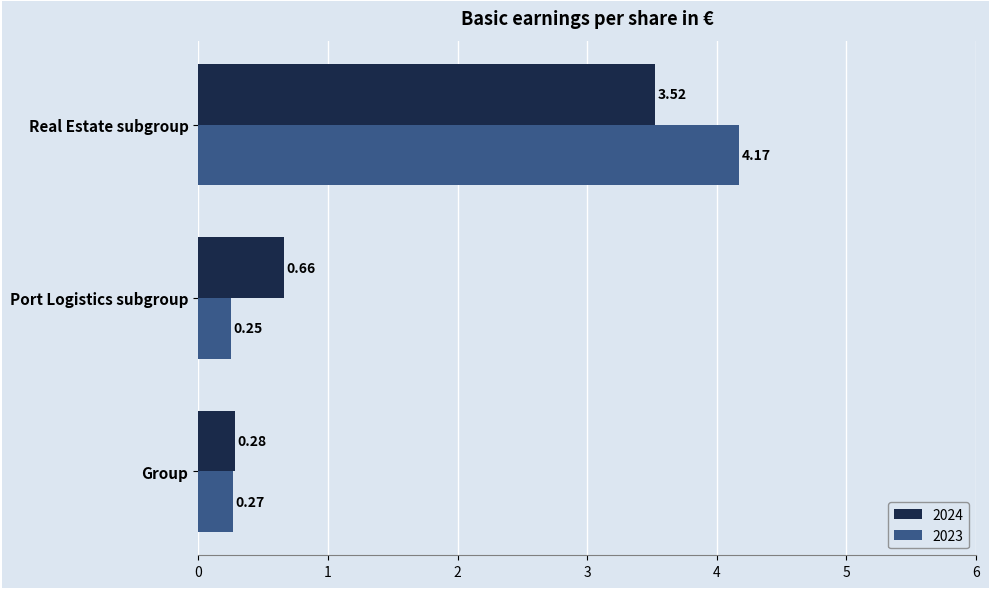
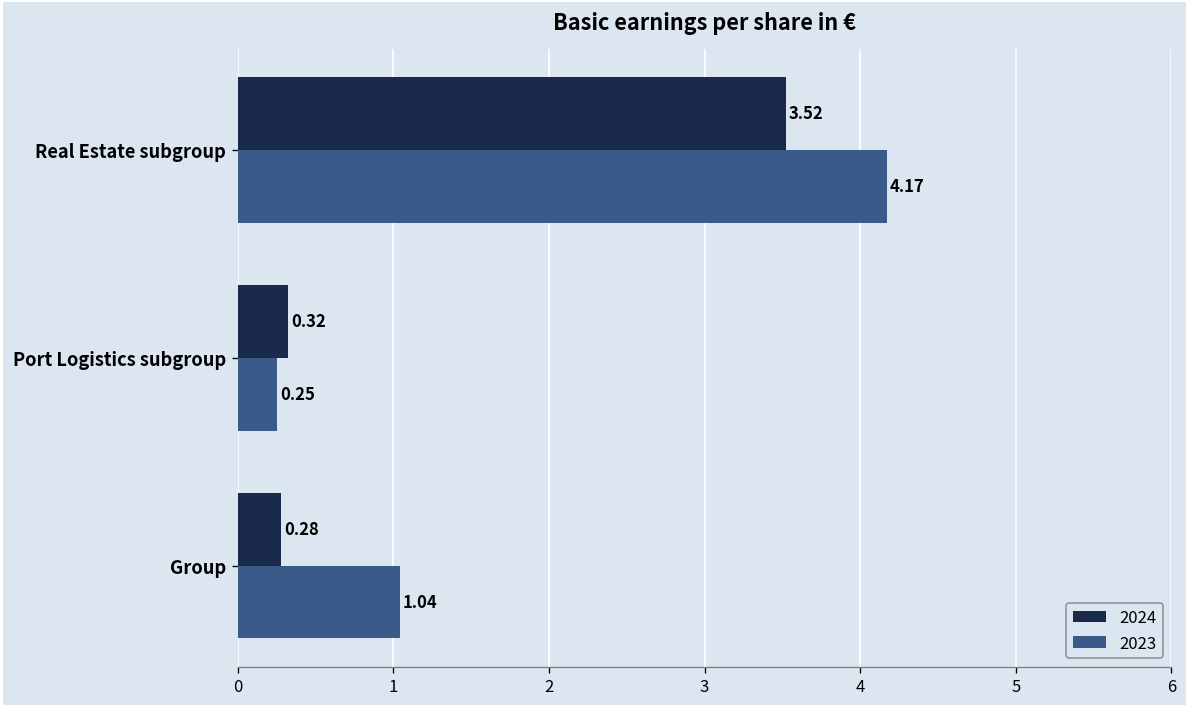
  {
    "2024": {
      "Real Estate subgroup": 3.52,
-     "Port Logistics subgroup": 0.66,
+     "Port Logistics subgroup": 0.32,
      "Group": 0.28
    },
    "2023": {
      "Real Estate subgroup": 4.17,
      "Port Logistics subgroup": 0.25,
-     "Group": 0.27
+     "Group": 1.04
    }
  }
